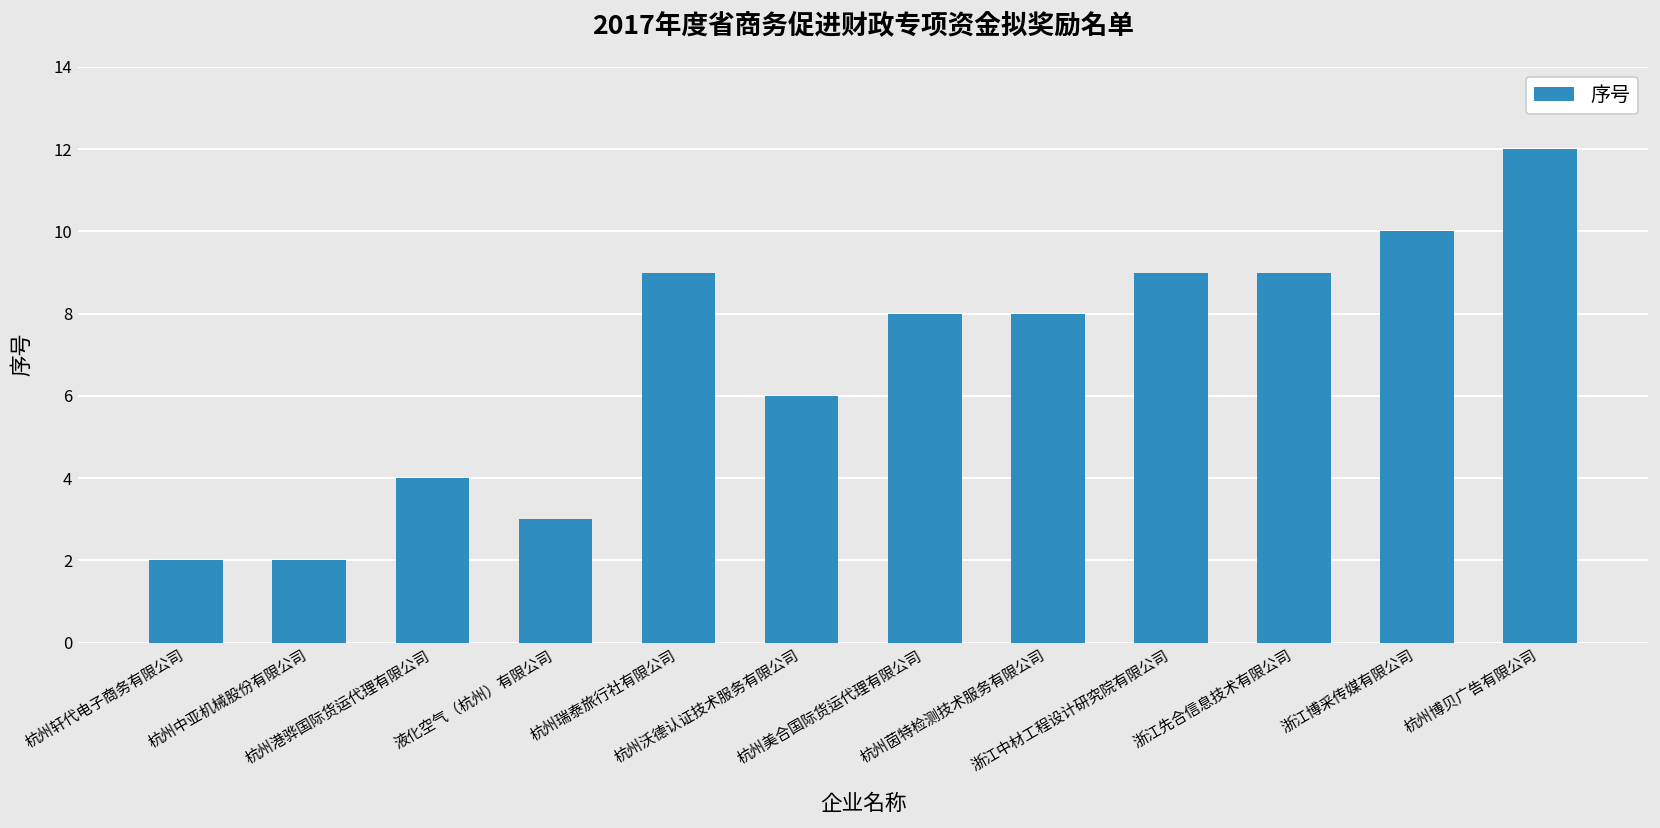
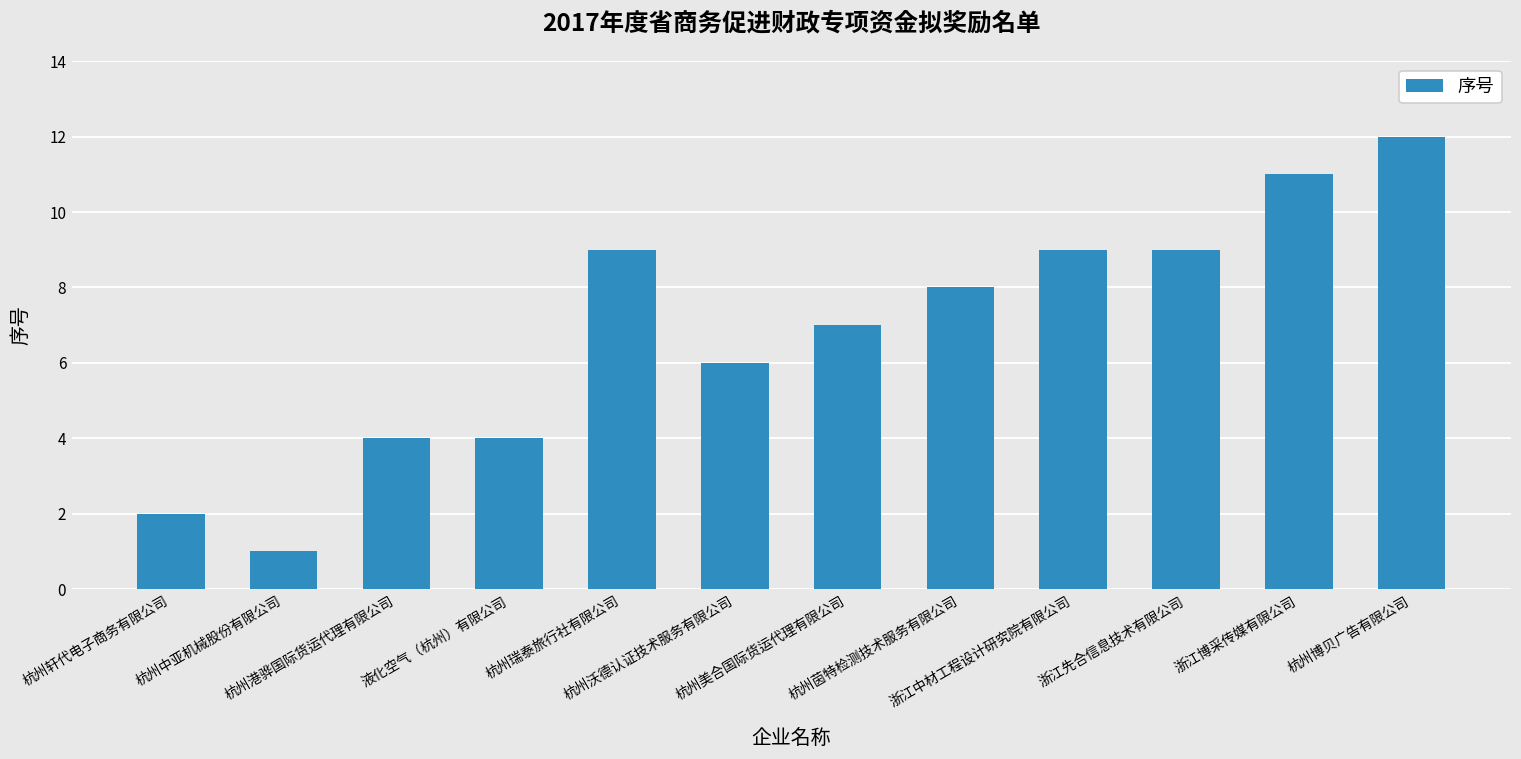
  {
    "杭州轩代电子商务有限公司": 2,
-   "杭州中亚机械股份有限公司": 2,
+   "杭州中亚机械股份有限公司": 1,
    "杭州港骅国际货运代理有限公司": 4,
-   "液化空气（杭州）有限公司": 3,
+   "液化空气（杭州）有限公司": 4,
    "杭州瑞泰旅行社有限公司": 9,
    "杭州沃德认证技术服务有限公司": 6,
-   "杭州美合国际货运代理有限公司": 8,
+   "杭州美合国际货运代理有限公司": 7,
    "杭州茵特检测技术服务有限公司": 8,
    "浙江中材工程设计研究院有限公司": 9,
    "浙江先合信息技术有限公司": 9,
-   "浙江博采传媒有限公司": 10,
+   "浙江博采传媒有限公司": 11,
    "杭州博贝广告有限公司": 12
  }
